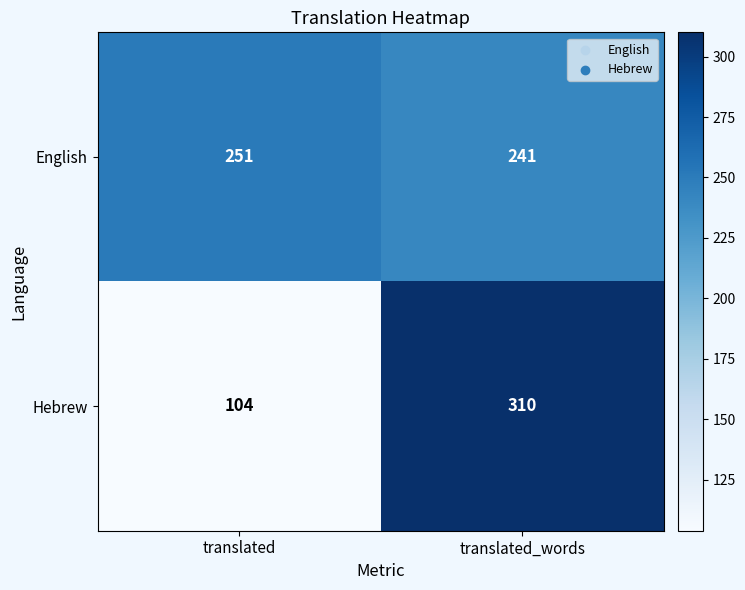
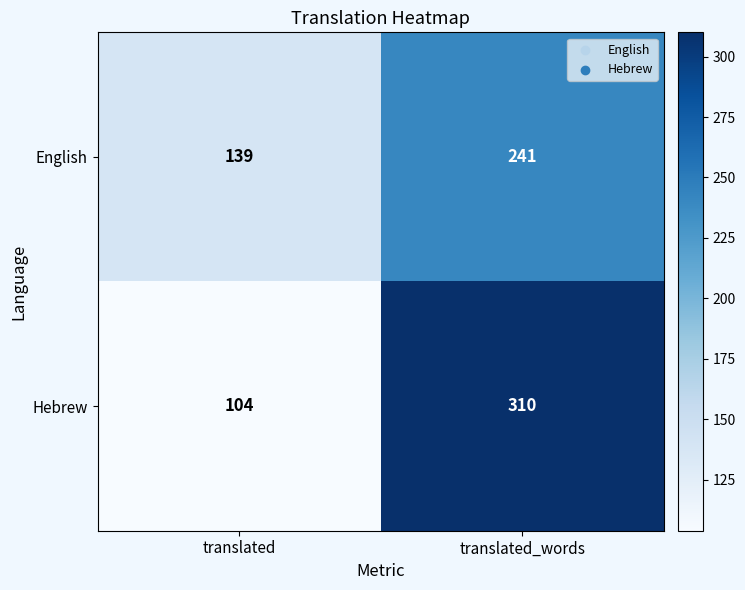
  {
    "English": {
-     "translated": 251,
+     "translated": 139,
      "translated_words": 241
    },
    "Hebrew": {
      "translated": 104,
      "translated_words": 310
    }
  }
